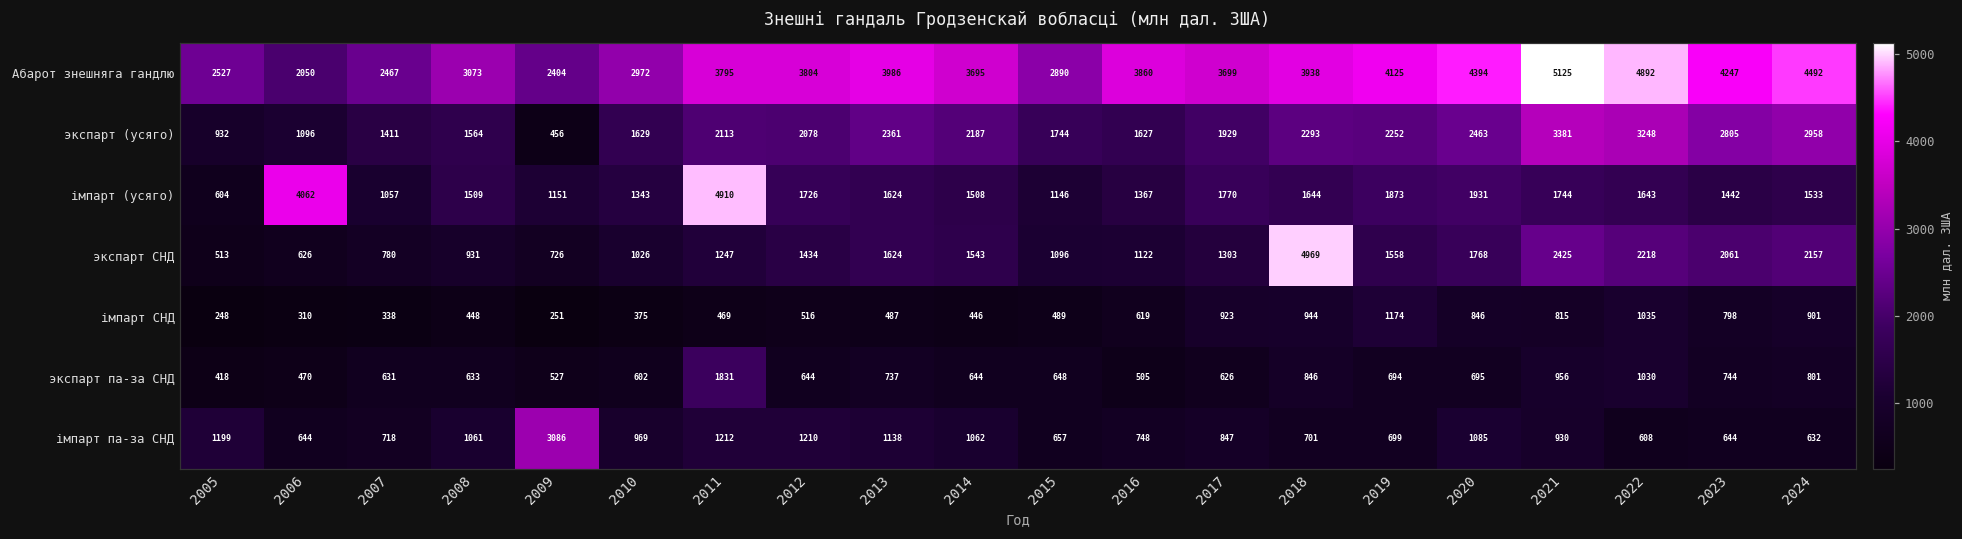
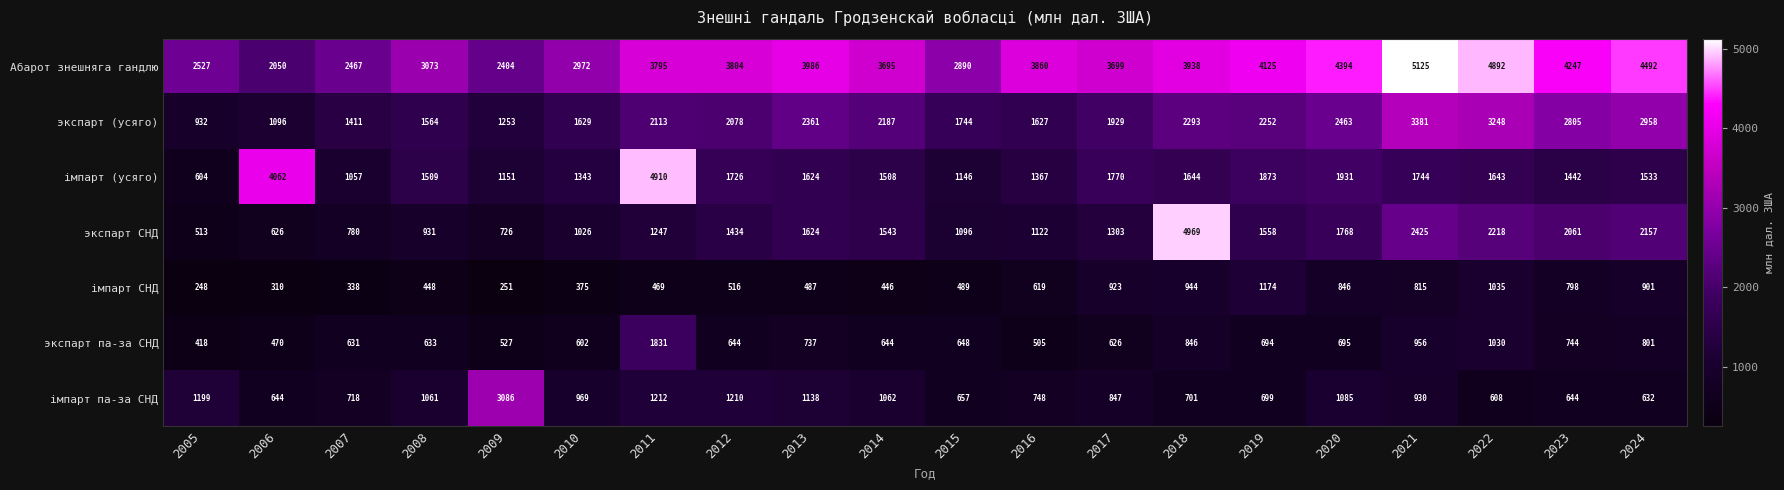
  {
    "Абарот знешняга гандлю": {
      "2005": 2527,
      "2006": 2050,
      "2007": 2467,
      "2008": 3073,
      "2009": 2404,
      "2010": 2972,
      "2011": 3795,
      "2012": 3804,
      "2013": 3986,
      "2014": 3695,
      "2015": 2890,
      "2016": 3860,
      "2017": 3699,
      "2018": 3938,
      "2019": 4125,
      "2020": 4394,
      "2021": 5125,
      "2022": 4892,
      "2023": 4247,
      "2024": 4492
    },
    "экспарт (усяго)": {
      "2005": 932,
      "2006": 1096,
      "2007": 1411,
      "2008": 1564,
-     "2009": 456,
+     "2009": 1253,
      "2010": 1629,
      "2011": 2113,
      "2012": 2078,
      "2013": 2361,
      "2014": 2187,
      "2015": 1744,
      "2016": 1627,
      "2017": 1929,
      "2018": 2293,
      "2019": 2252,
      "2020": 2463,
      "2021": 3381,
      "2022": 3248,
      "2023": 2805,
      "2024": 2958
    },
    "імпарт (усяго)": {
      "2005": 604,
      "2006": 4062,
      "2007": 1057,
      "2008": 1509,
      "2009": 1151,
      "2010": 1343,
      "2011": 4910,
      "2012": 1726,
      "2013": 1624,
      "2014": 1508,
      "2015": 1146,
      "2016": 1367,
      "2017": 1770,
      "2018": 1644,
      "2019": 1873,
      "2020": 1931,
      "2021": 1744,
      "2022": 1643,
      "2023": 1442,
      "2024": 1533
    },
    "экспарт СНД": {
      "2005": 513,
      "2006": 626,
      "2007": 780,
      "2008": 931,
      "2009": 726,
      "2010": 1026,
      "2011": 1247,
      "2012": 1434,
      "2013": 1624,
      "2014": 1543,
      "2015": 1096,
      "2016": 1122,
      "2017": 1303,
      "2018": 4969,
      "2019": 1558,
      "2020": 1768,
      "2021": 2425,
      "2022": 2218,
      "2023": 2061,
      "2024": 2157
    },
    "імпарт СНД": {
      "2005": 248,
      "2006": 310,
      "2007": 338,
      "2008": 448,
      "2009": 251,
      "2010": 375,
      "2011": 469,
      "2012": 516,
      "2013": 487,
      "2014": 446,
      "2015": 489,
      "2016": 619,
      "2017": 923,
      "2018": 944,
      "2019": 1174,
      "2020": 846,
      "2021": 815,
      "2022": 1035,
      "2023": 798,
      "2024": 901
    },
    "экспарт па-за СНД": {
      "2005": 418,
      "2006": 470,
      "2007": 631,
      "2008": 633,
      "2009": 527,
      "2010": 602,
      "2011": 1831,
      "2012": 644,
      "2013": 737,
      "2014": 644,
      "2015": 648,
      "2016": 505,
      "2017": 626,
      "2018": 846,
      "2019": 694,
      "2020": 695,
      "2021": 956,
      "2022": 1030,
      "2023": 744,
      "2024": 801
    },
    "імпарт па-за СНД": {
      "2005": 1199,
      "2006": 644,
      "2007": 718,
      "2008": 1061,
      "2009": 3086,
      "2010": 969,
      "2011": 1212,
      "2012": 1210,
      "2013": 1138,
      "2014": 1062,
      "2015": 657,
      "2016": 748,
      "2017": 847,
      "2018": 701,
      "2019": 699,
      "2020": 1085,
      "2021": 930,
      "2022": 608,
      "2023": 644,
      "2024": 632
    }
  }
